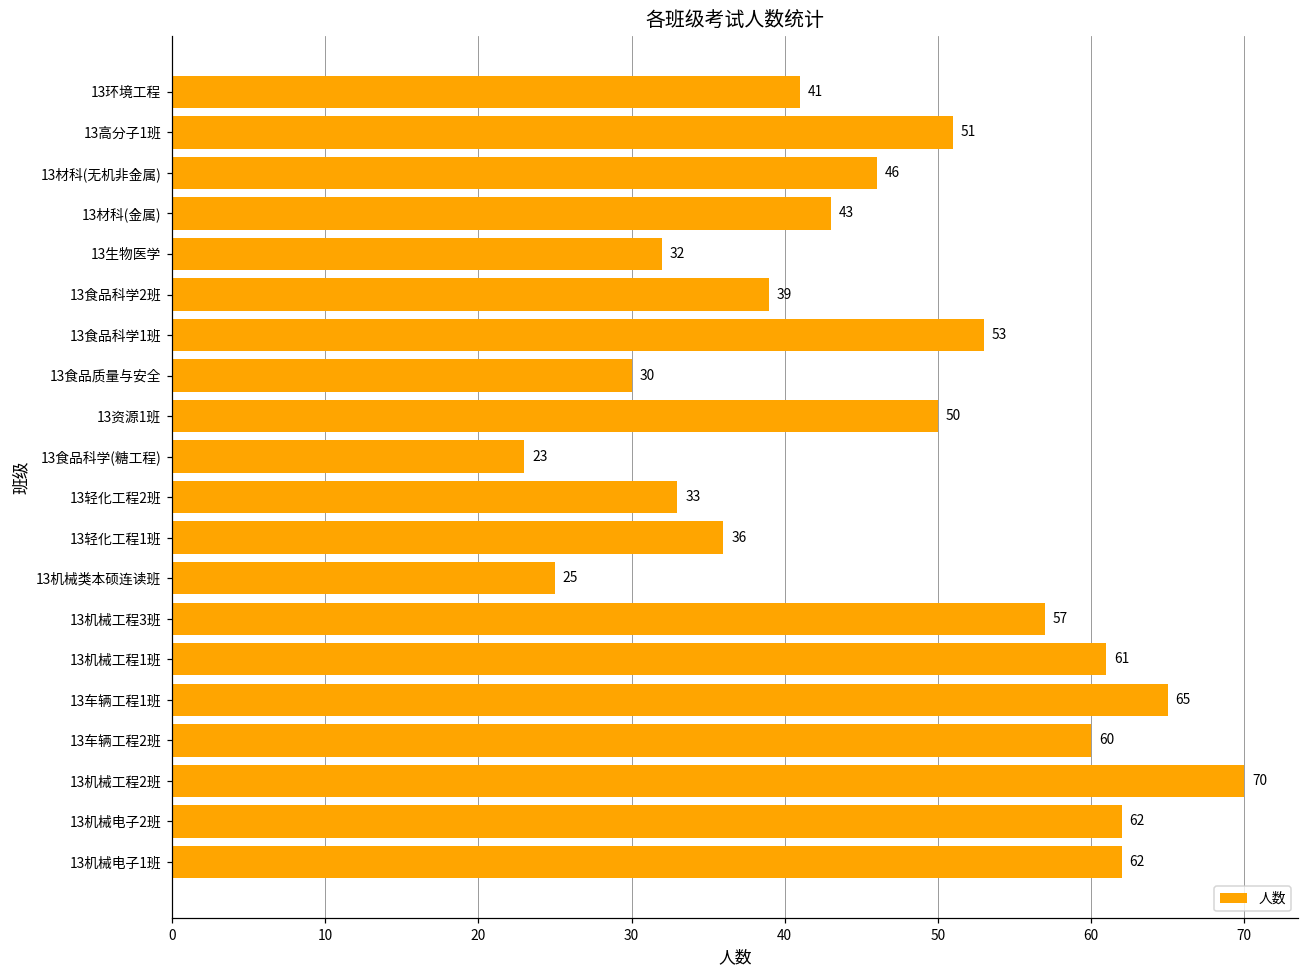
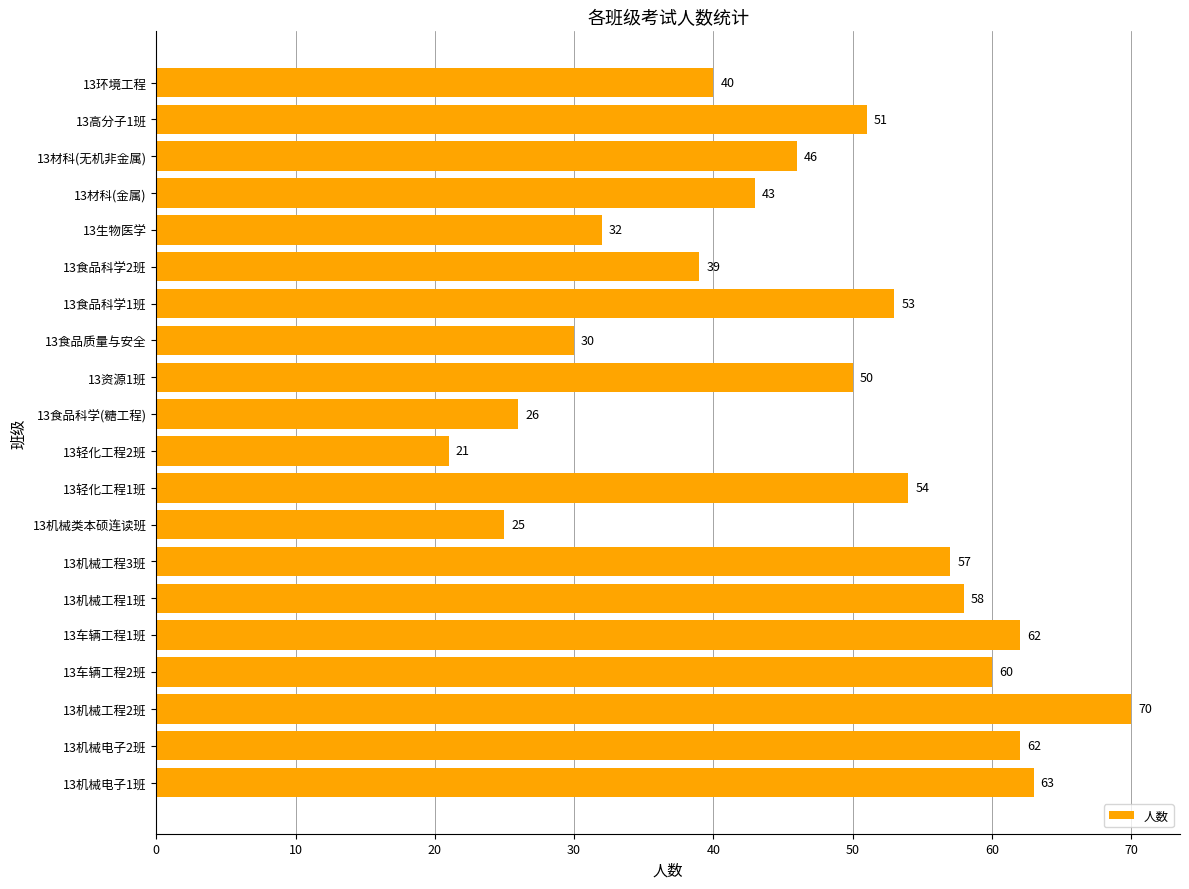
  {
-   "13环境工程": 41,
+   "13环境工程": 40,
    "13高分子1班": 51,
    "13材科(无机非金属)": 46,
    "13材科(金属)": 43,
    "13生物医学": 32,
    "13食品科学2班": 39,
    "13食品科学1班": 53,
    "13食品质量与安全": 30,
    "13资源1班": 50,
-   "13食品科学(糖工程)": 23,
-   "13轻化工程2班": 33,
-   "13轻化工程1班": 36,
+   "13食品科学(糖工程)": 26,
+   "13轻化工程2班": 21,
+   "13轻化工程1班": 54,
    "13机械类本硕连读班": 25,
    "13机械工程3班": 57,
-   "13机械工程1班": 61,
-   "13车辆工程1班": 65,
+   "13机械工程1班": 58,
+   "13车辆工程1班": 62,
    "13车辆工程2班": 60,
    "13机械工程2班": 70,
    "13机械电子2班": 62,
-   "13机械电子1班": 62
+   "13机械电子1班": 63
  }
